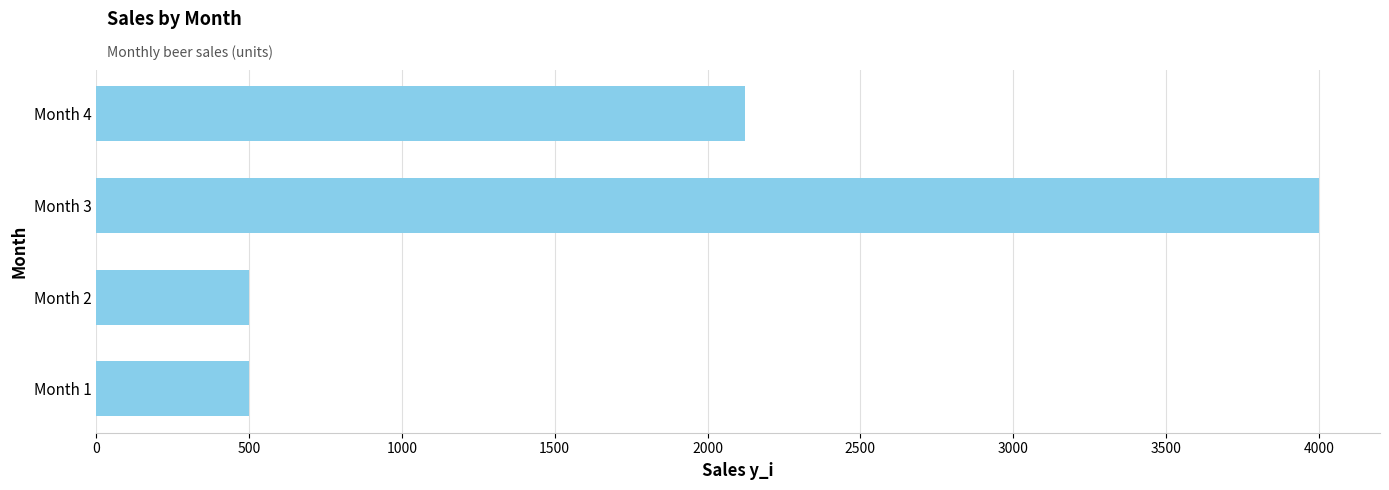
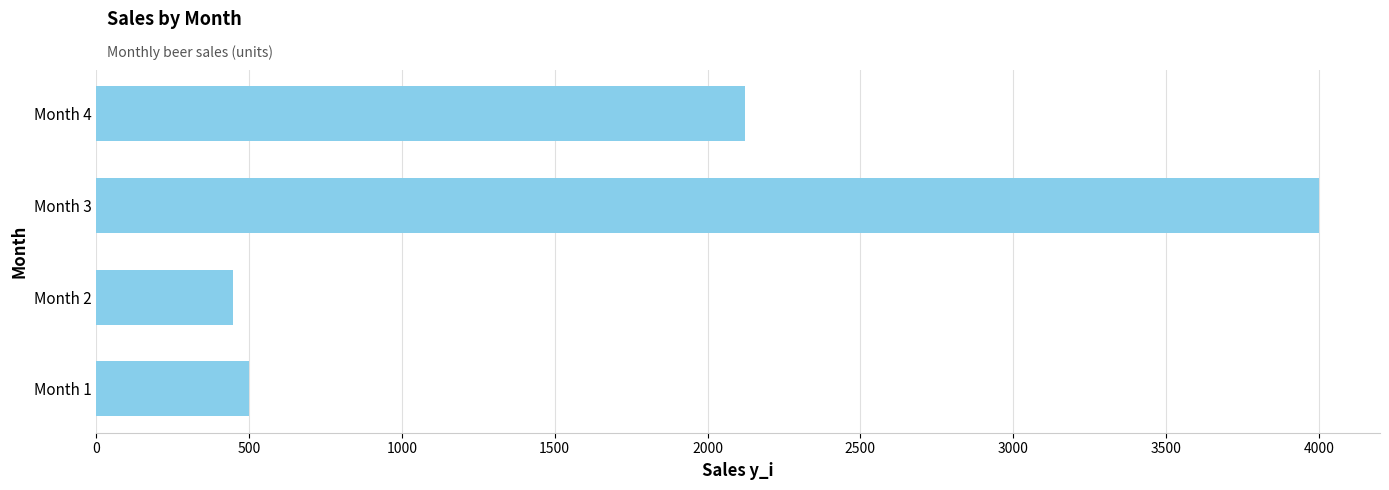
  {
    "Month 4": 2120,
    "Month 3": 4000,
-   "Month 2": 500,
+   "Month 2": 450,
    "Month 1": 500
  }
